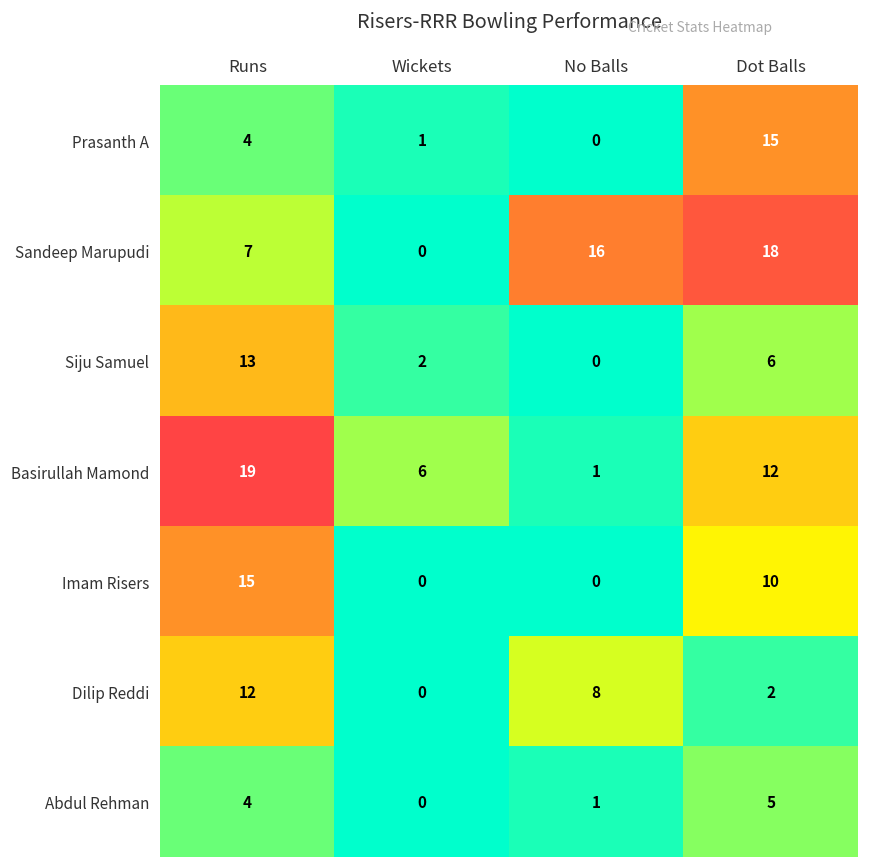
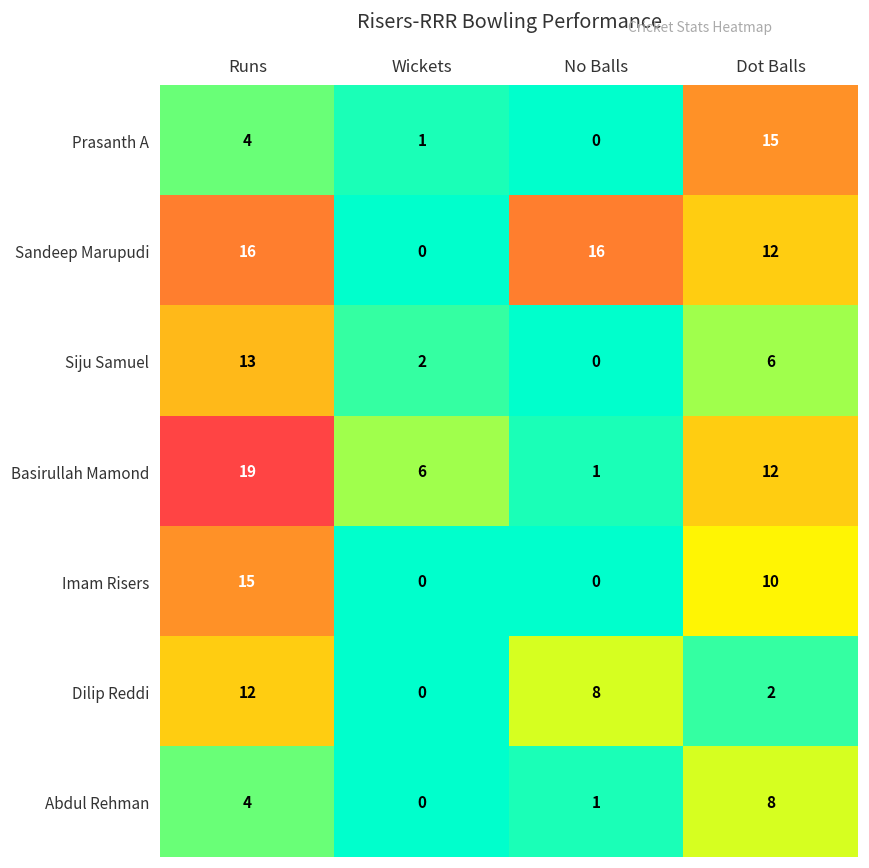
  {
    "Prasanth A": {
      "Runs": 4,
      "Wickets": 1,
      "No Balls": 0,
      "Dot Balls": 15
    },
    "Sandeep Marupudi": {
-     "Runs": 7,
+     "Runs": 16,
      "Wickets": 0,
      "No Balls": 16,
-     "Dot Balls": 18
+     "Dot Balls": 12
    },
    "Siju Samuel": {
      "Runs": 13,
      "Wickets": 2,
      "No Balls": 0,
      "Dot Balls": 6
    },
    "Basirullah Mamond": {
      "Runs": 19,
      "Wickets": 6,
      "No Balls": 1,
      "Dot Balls": 12
    },
    "Imam Risers": {
      "Runs": 15,
      "Wickets": 0,
      "No Balls": 0,
      "Dot Balls": 10
    },
    "Dilip Reddi": {
      "Runs": 12,
      "Wickets": 0,
      "No Balls": 8,
      "Dot Balls": 2
    },
    "Abdul Rehman": {
      "Runs": 4,
      "Wickets": 0,
      "No Balls": 1,
-     "Dot Balls": 5
+     "Dot Balls": 8
    }
  }
